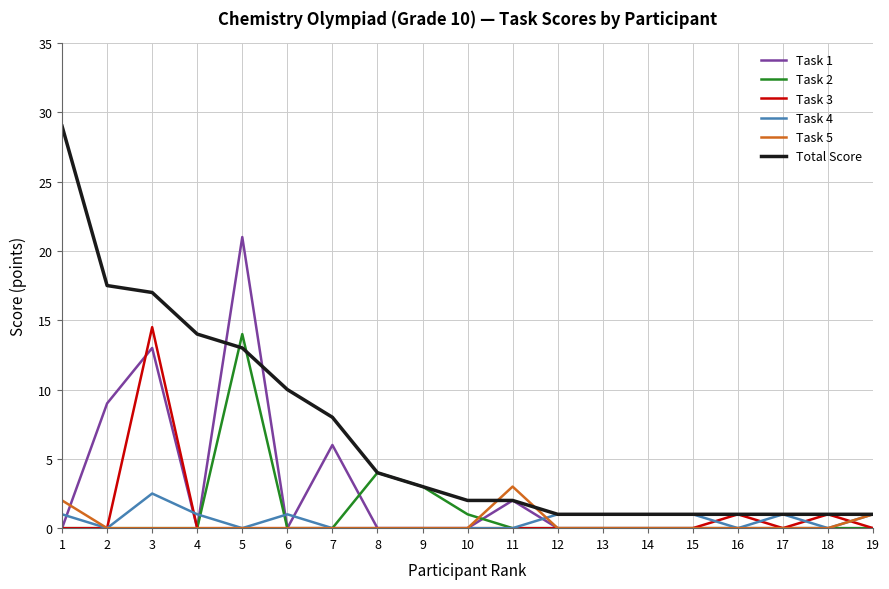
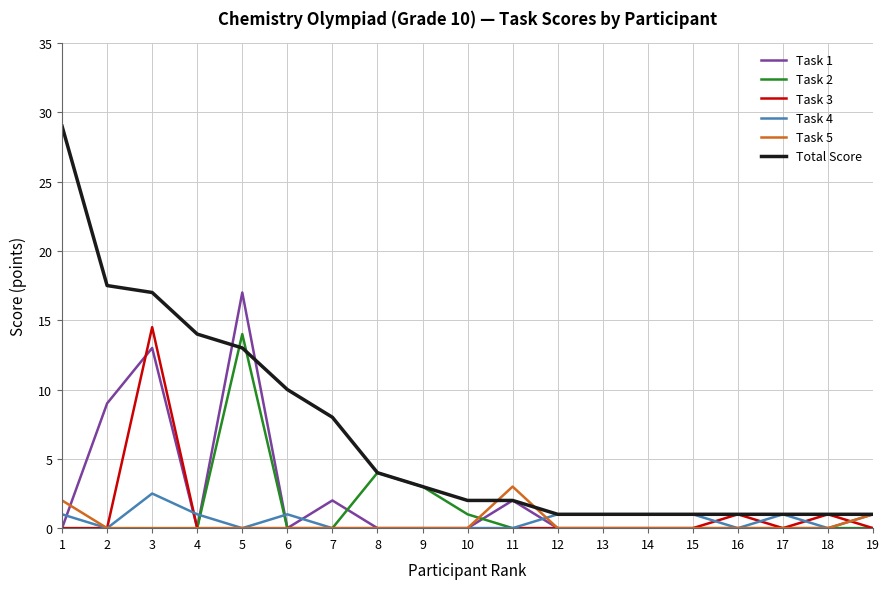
  {
    "Task 1": {
      "2": 9,
      "3": 13,
-     "5": 21,
-     "7": 6
+     "5": 17,
+     "7": 2
    },
    "Task 2": {
      "5": 14,
      "10": 1
    },
    "Task 3": {
      "3": 14.5
    },
    "Task 4": {
      "1": 1,
      "3": 2.5,
      "4": 1,
      "6": 1
    },
    "Task 5": {
      "1": 2,
      "11": 3
    },
    "Total Score": {
      "1": 29,
      "2": 17.5,
      "3": 17,
      "4": 14,
      "5": 13,
      "6": 10,
      "7": 8,
      "10": 2
    }
  }
